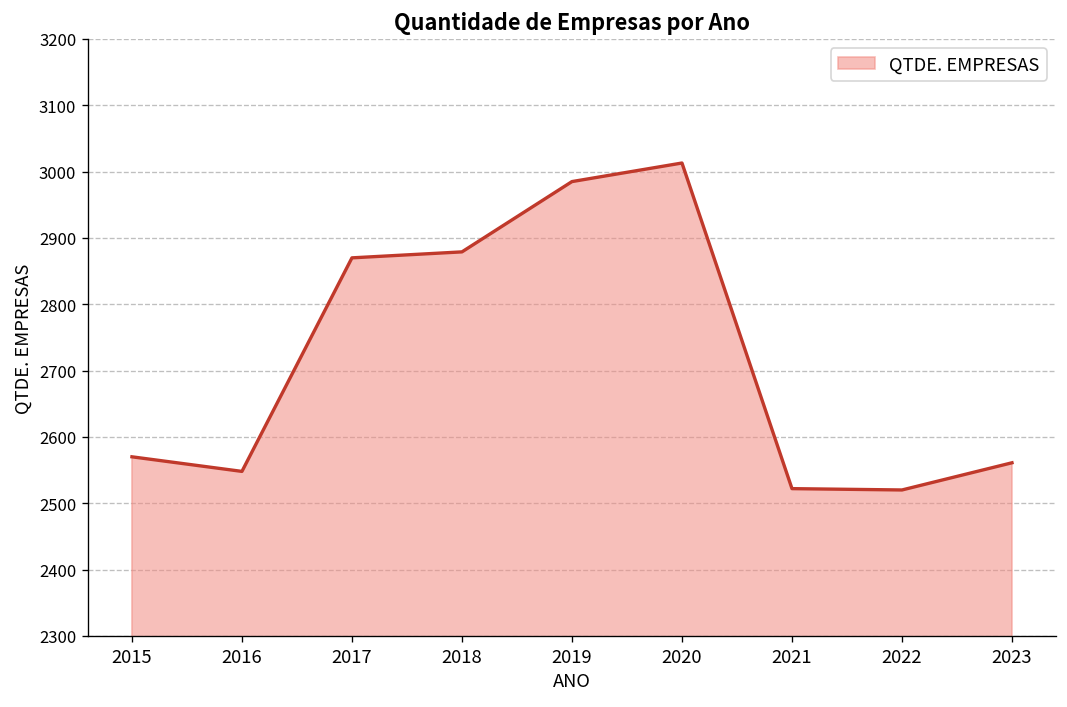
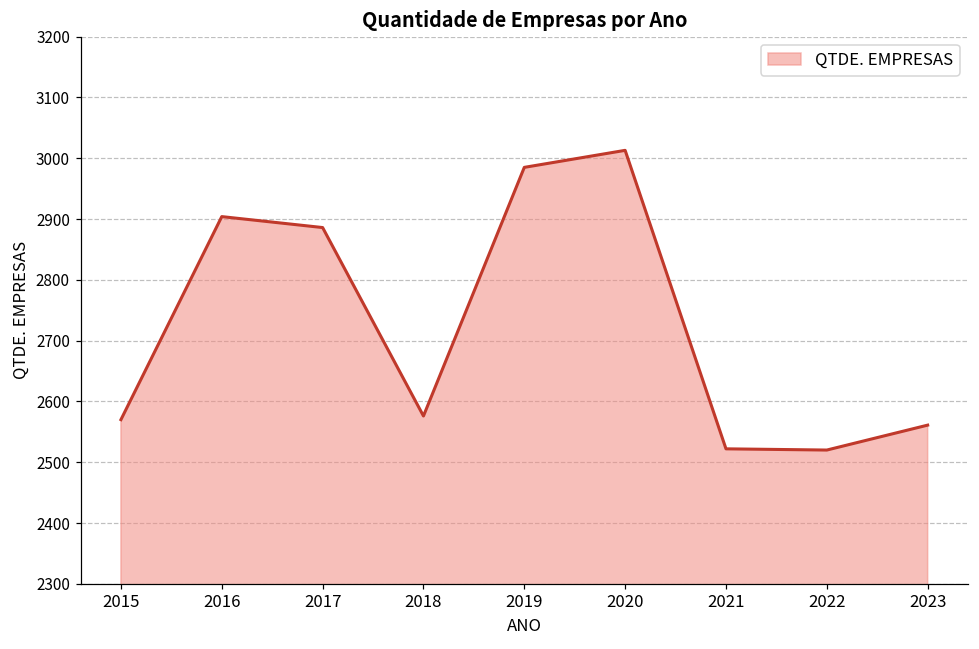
  {
    "2015": 2570,
-   "2016": 2550,
-   "2017": 2870,
-   "2018": 2880,
+   "2016": 2900,
+   "2017": 2890,
+   "2018": 2580,
    "2019": 2990,
    "2020": 3010,
    "2021": 2520,
    "2022": 2520,
    "2023": 2560
  }
